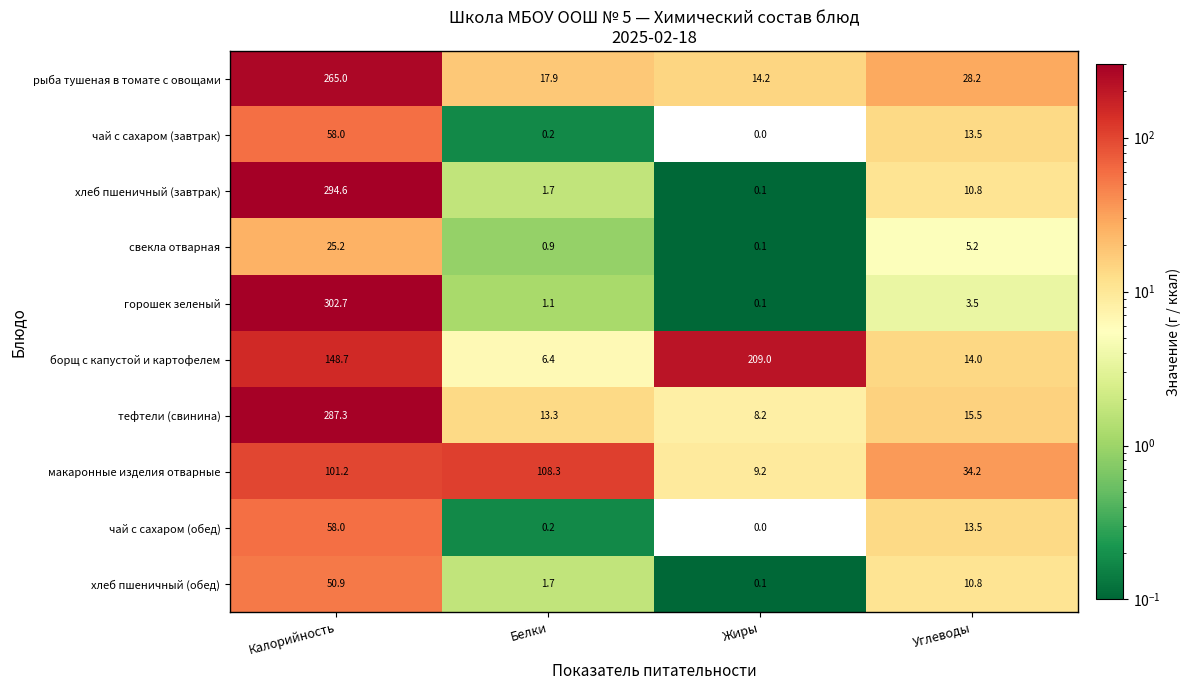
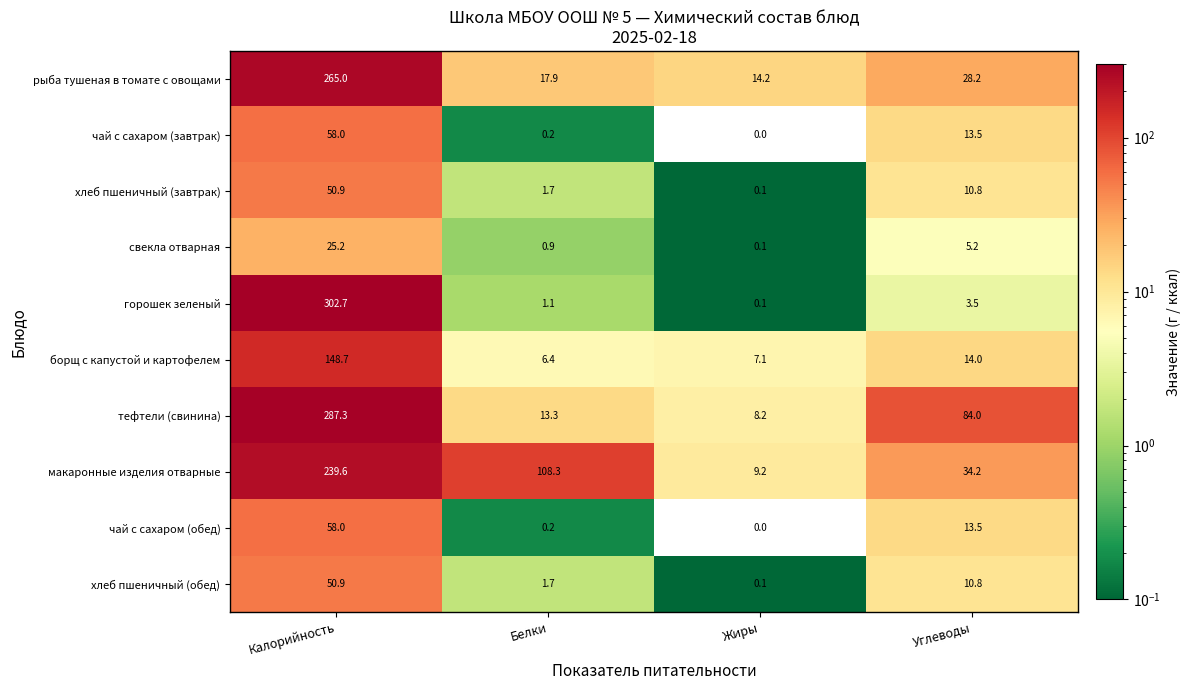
  {
    "рыба тушеная в томате с овощами": {
      "Калорийность": 265.0,
      "Белки": 17.9,
      "Жиры": 14.2,
      "Углеводы": 28.2
    },
    "чай с сахаром (завтрак)": {
      "Калорийность": 58.0,
      "Белки": 0.2,
      "Жиры": 0.0,
      "Углеводы": 13.5
    },
    "хлеб пшеничный (завтрак)": {
-     "Калорийность": 294.6,
+     "Калорийность": 50.9,
      "Белки": 1.7,
      "Жиры": 0.1,
      "Углеводы": 10.8
    },
    "свекла отварная": {
      "Калорийность": 25.2,
      "Белки": 0.9,
      "Жиры": 0.1,
      "Углеводы": 5.2
    },
    "горошек зеленый": {
      "Калорийность": 302.7,
      "Белки": 1.1,
      "Жиры": 0.1,
      "Углеводы": 3.5
    },
    "борщ с капустой и картофелем": {
      "Калорийность": 148.7,
      "Белки": 6.4,
-     "Жиры": 209.0,
+     "Жиры": 7.1,
      "Углеводы": 14.0
    },
    "тефтели (свинина)": {
      "Калорийность": 287.3,
      "Белки": 13.3,
      "Жиры": 8.2,
-     "Углеводы": 15.5
+     "Углеводы": 84.0
    },
    "макаронные изделия отварные": {
-     "Калорийность": 101.2,
+     "Калорийность": 239.6,
      "Белки": 108.3,
      "Жиры": 9.2,
      "Углеводы": 34.2
    },
    "чай с сахаром (обед)": {
      "Калорийность": 58.0,
      "Белки": 0.2,
      "Жиры": 0.0,
      "Углеводы": 13.5
    },
    "хлеб пшеничный (обед)": {
      "Калорийность": 50.9,
      "Белки": 1.7,
      "Жиры": 0.1,
      "Углеводы": 10.8
    }
  }
